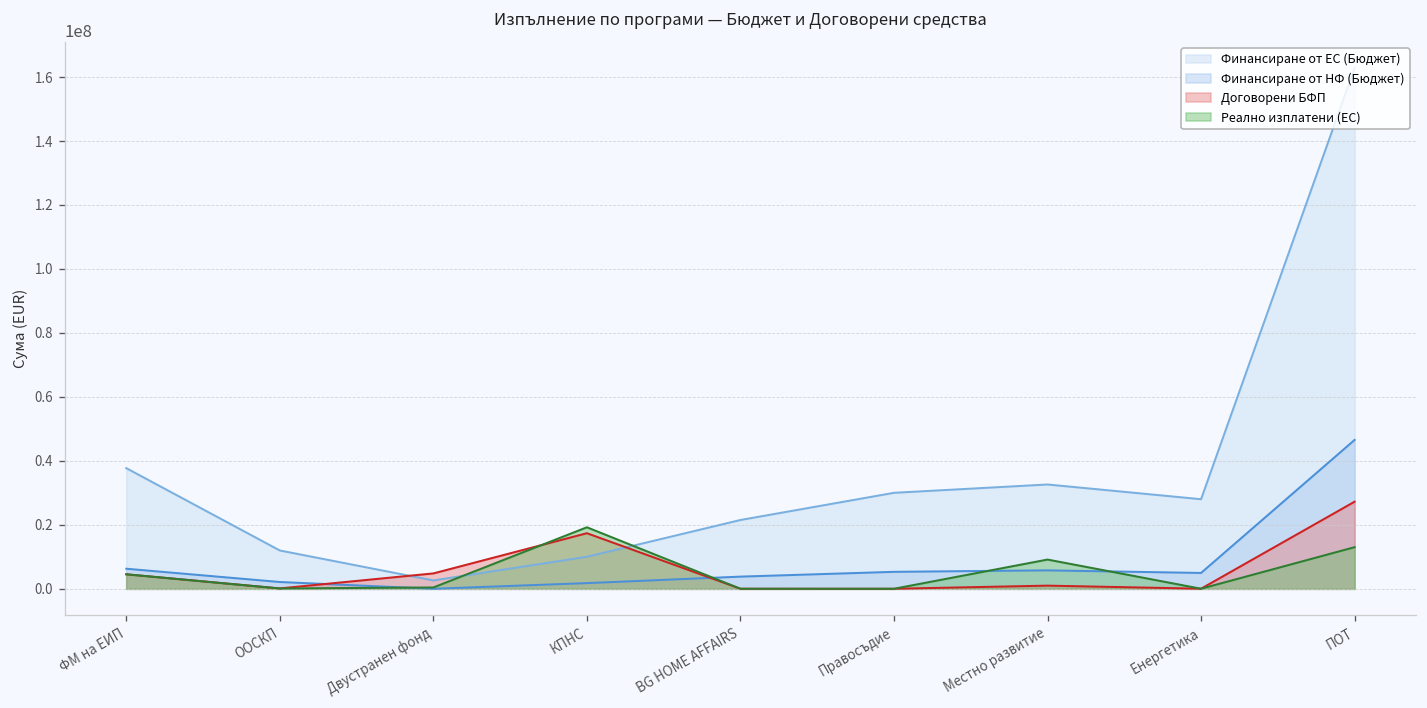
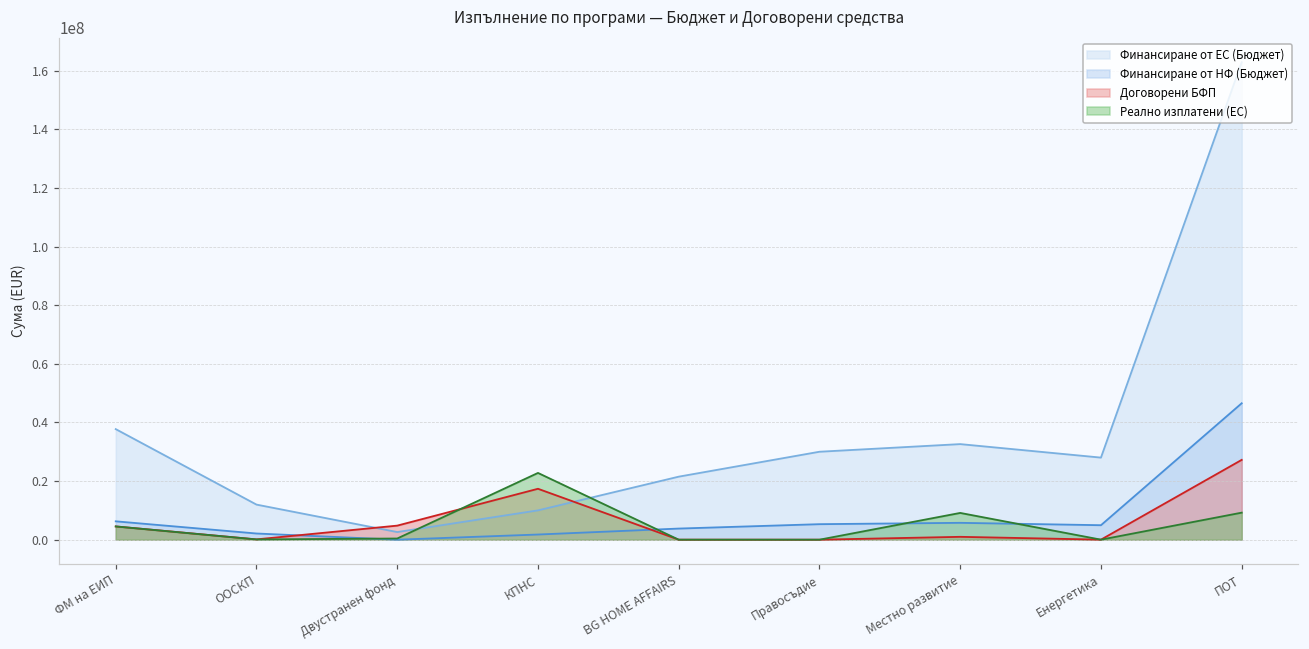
  {
    "Договорени БФП": {
      "Двустранен фонд": 5000000,
      "КПНС": 17000000,
      "Местно развитие": 1000000,
      "ПОТ": 27000000
    },
    "Реално изплатени (ЕС)": {
-     "КПНС": 19000000,
+     "КПНС": 23000000,
      "Местно развитие": 9000000,
-     "ПОТ": 13000000
+     "ПОТ": 9000000
    }
  }
